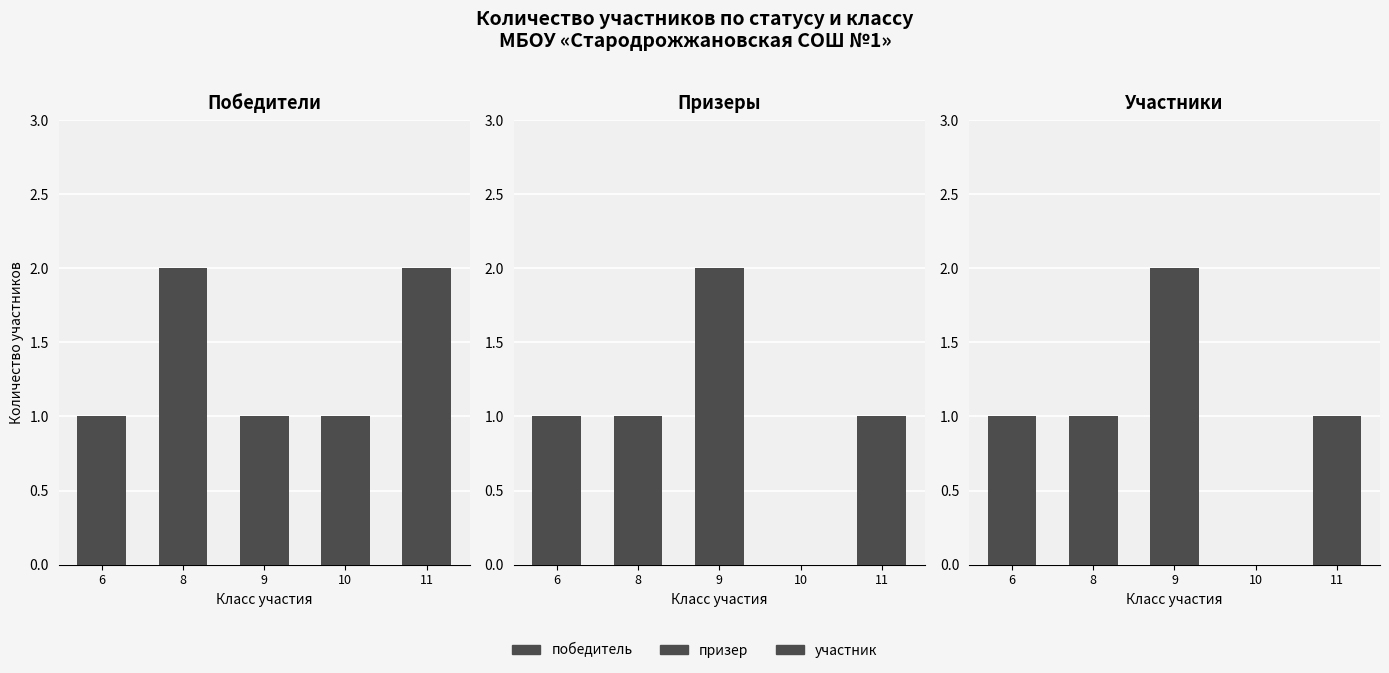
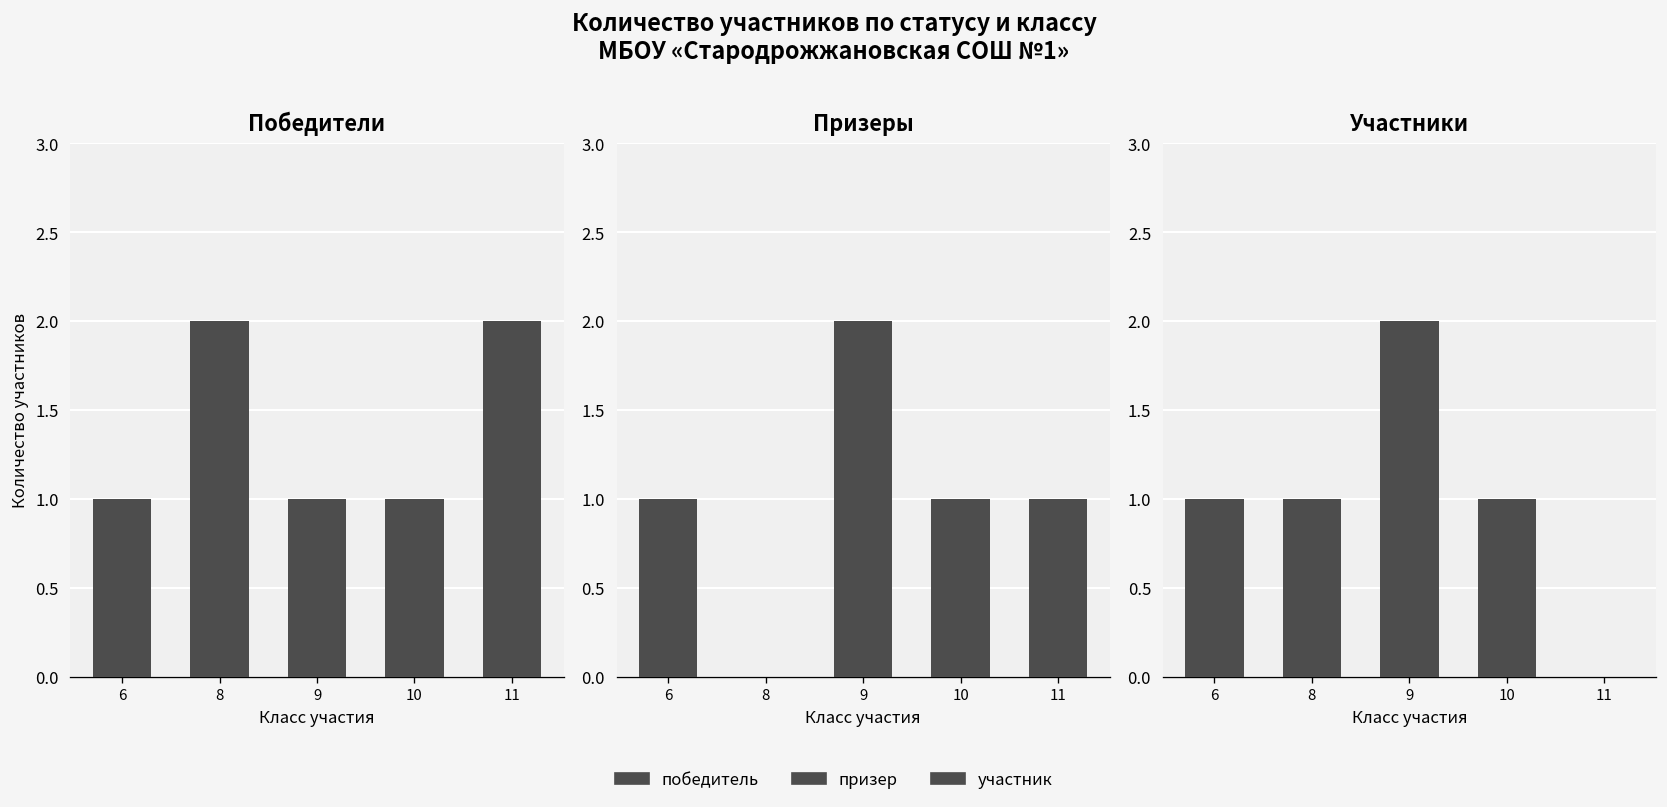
  {
    "Победители": {
      "6": 1.00,
      "8": 2.00,
      "9": 1.00,
      "10": 1.00,
      "11": 2.00
    },
    "Призеры": {
      "6": 1,
-     "8": 1,
+     "8": 0,
      "9": 2,
-     "10": 0,
+     "10": 1,
      "11": 1
    },
    "Участники": {
      "6": 1,
      "8": 1,
      "9": 2,
-     "10": 0,
-     "11": 1
+     "10": 1,
+     "11": 0
    }
  }
